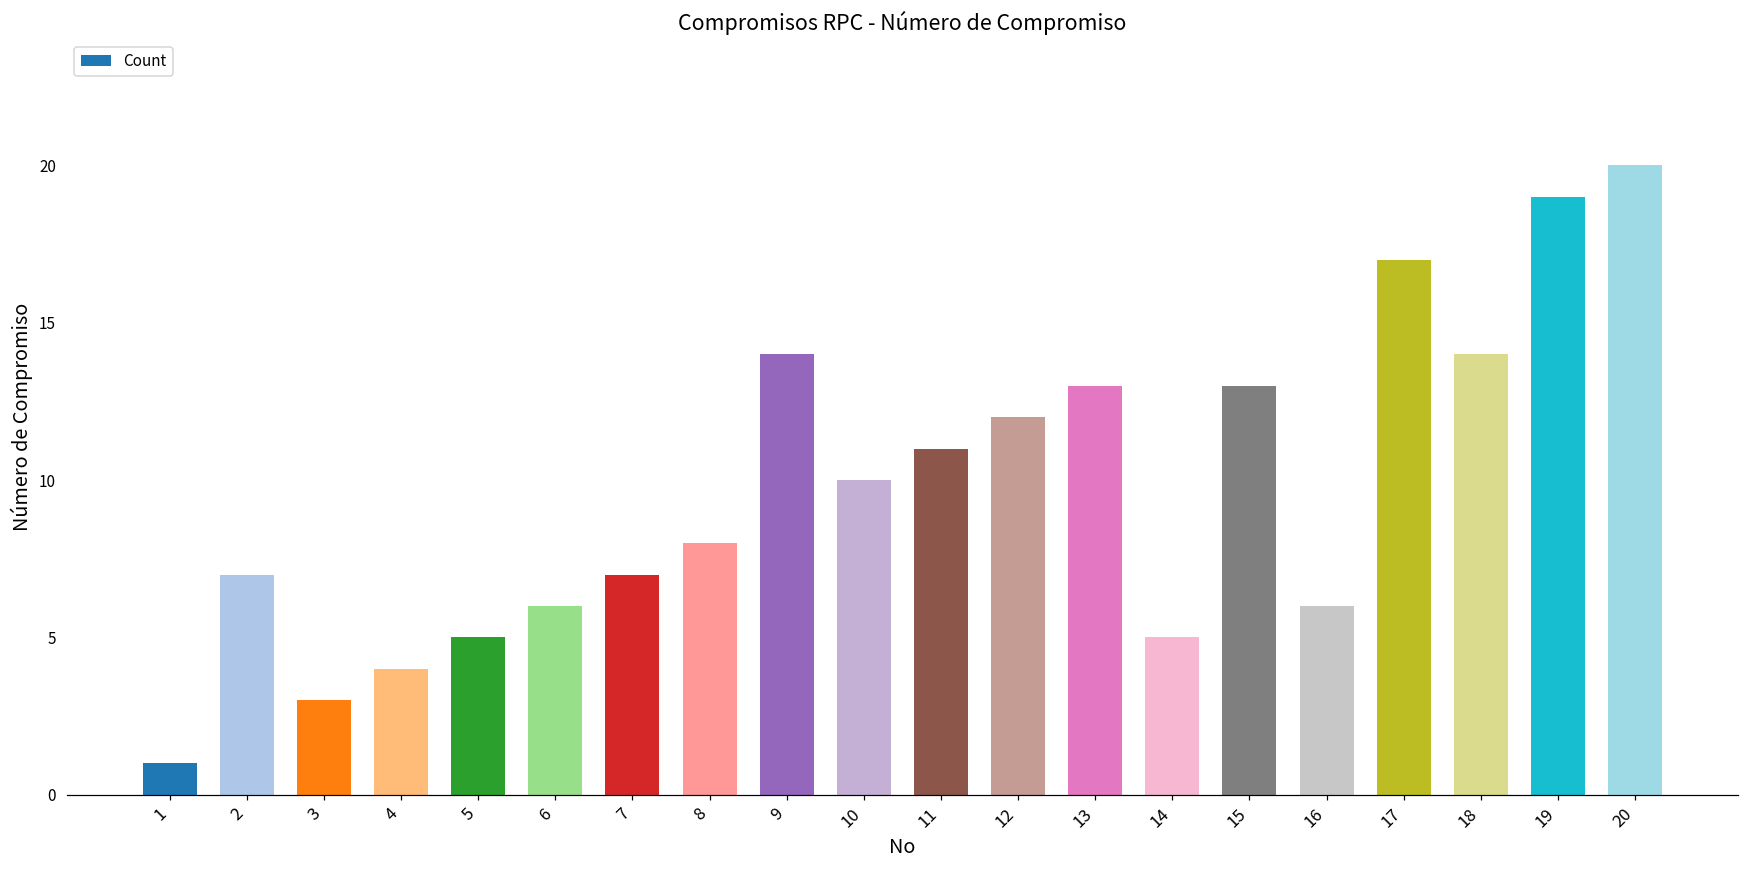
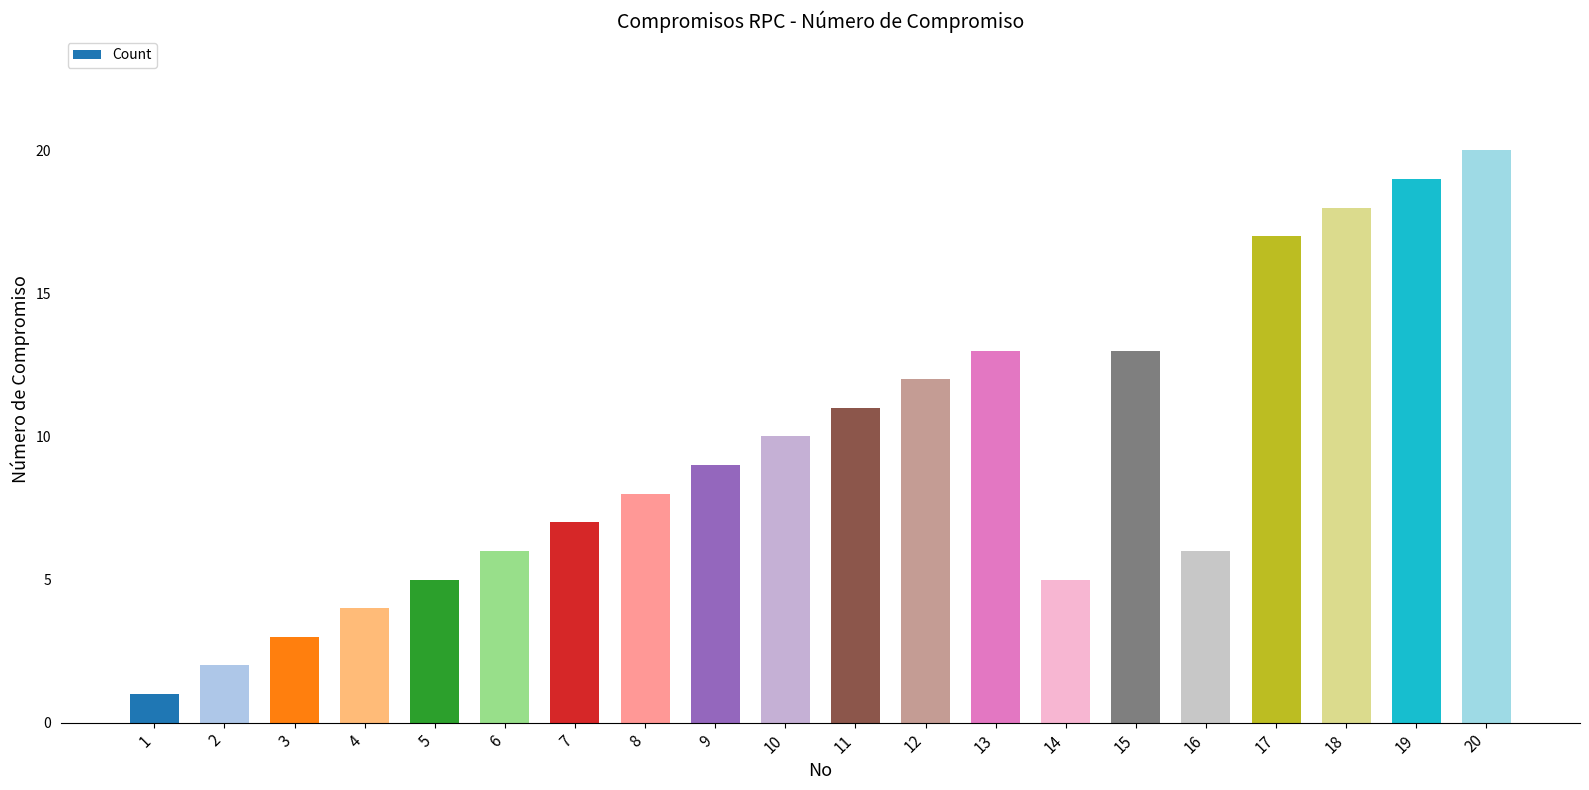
  {
    "1": 1,
-   "2": 7,
+   "2": 2,
    "3": 3,
    "4": 4,
    "5": 5,
    "6": 6,
    "7": 7,
    "8": 8,
-   "9": 14,
+   "9": 9,
    "10": 10,
    "11": 11,
    "12": 12,
    "13": 13,
    "14": 5,
    "15": 13,
    "16": 6,
    "17": 17,
-   "18": 14,
+   "18": 18,
    "19": 19,
    "20": 20
  }
